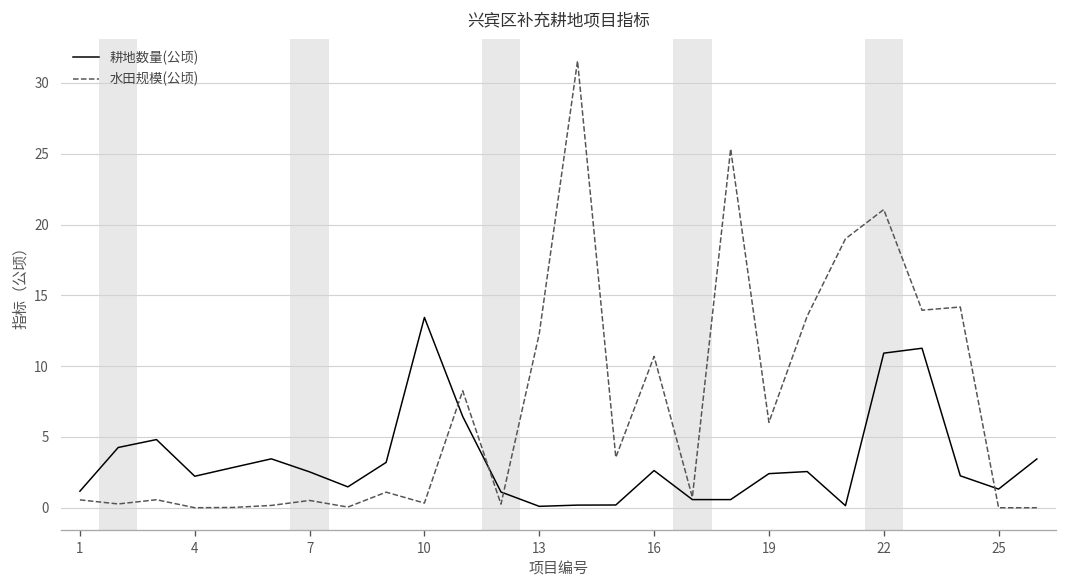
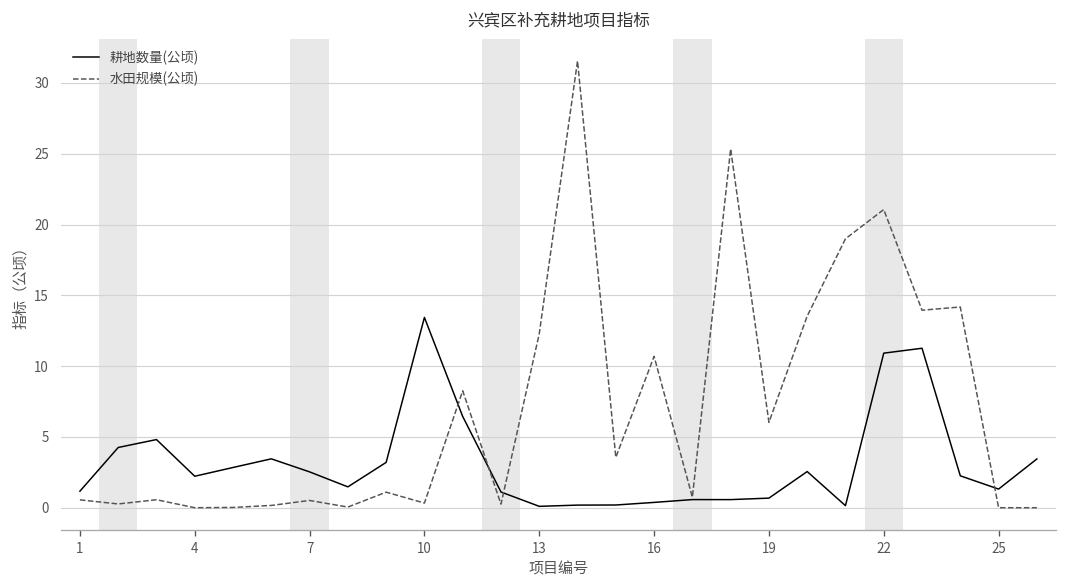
  {
    "耕地数量(公顷)": {
      "1": 1.2,
      "4": 2.2,
      "7": 2.5,
      "10": 13.4,
      "13": 0.1,
-     "16": 2.6,
-     "19": 2.4,
+     "16": 0.4,
+     "19": 0.7,
      "22": 10.9,
      "25": 1.3
    },
    "水田规模(公顷)": {
      "1": 0.6,
      "4": 0.0,
      "7": 0.5,
      "10": 0.3,
      "13": 12.3,
      "16": 10.7,
      "19": 6.0,
      "22": 21.1,
      "25": 0.0
    }
  }
